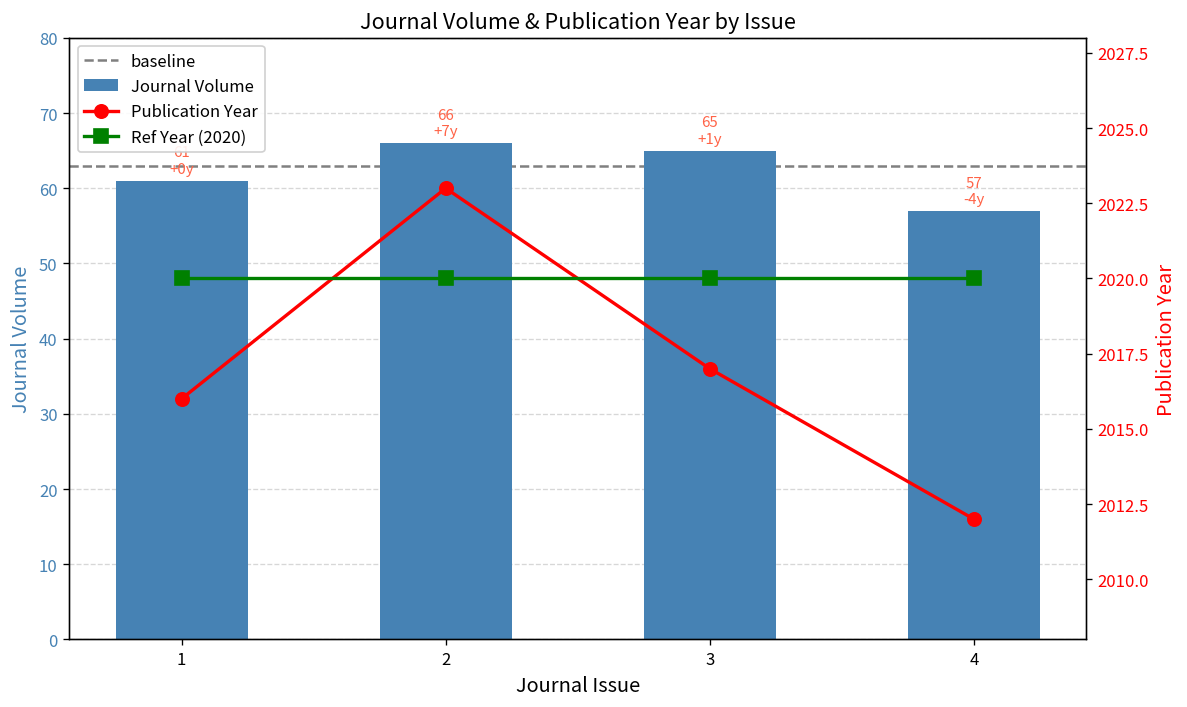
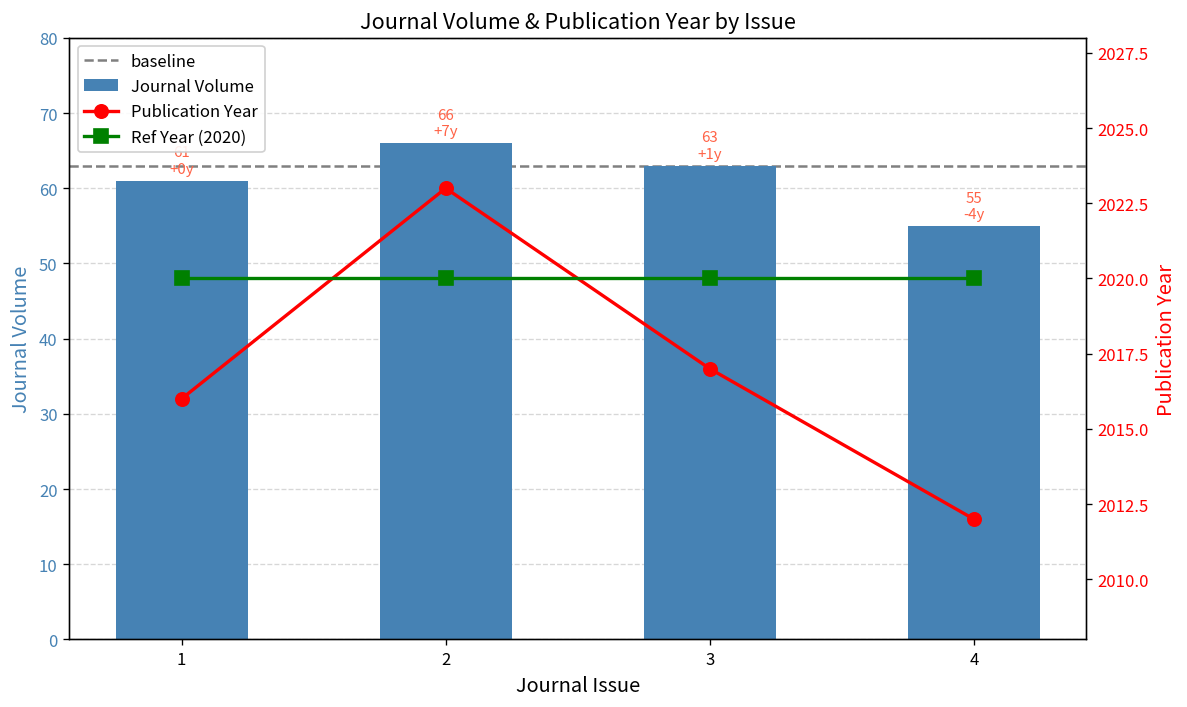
  {
    "Journal Volume": {
      "2": 66,
-     "3": 65,
-     "4": 57
+     "3": 63,
+     "4": 55
    }
  }
